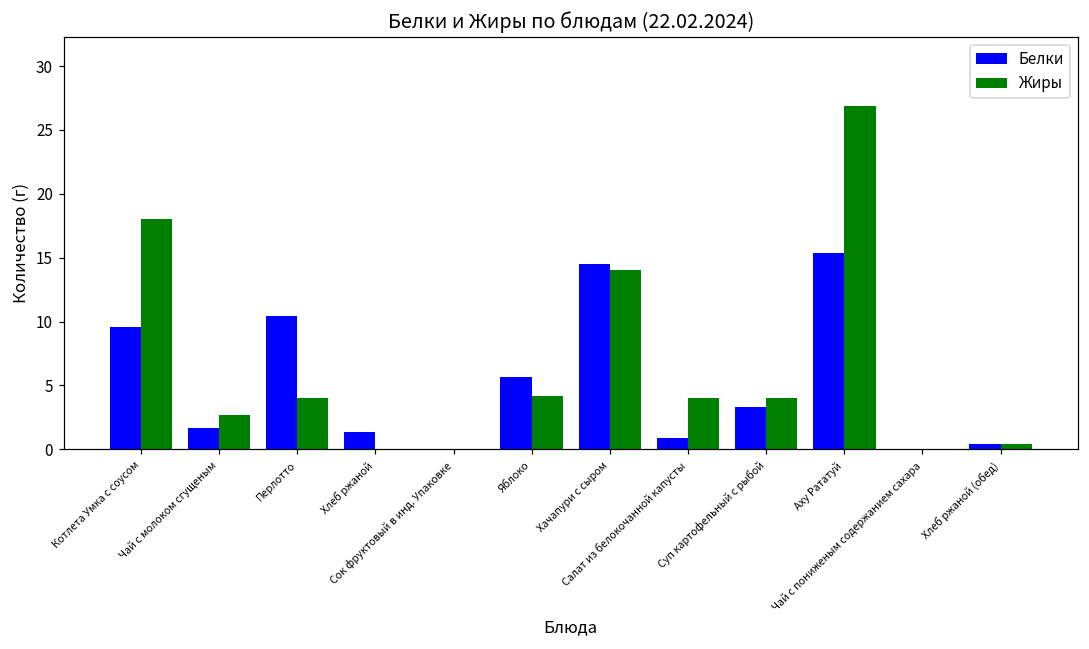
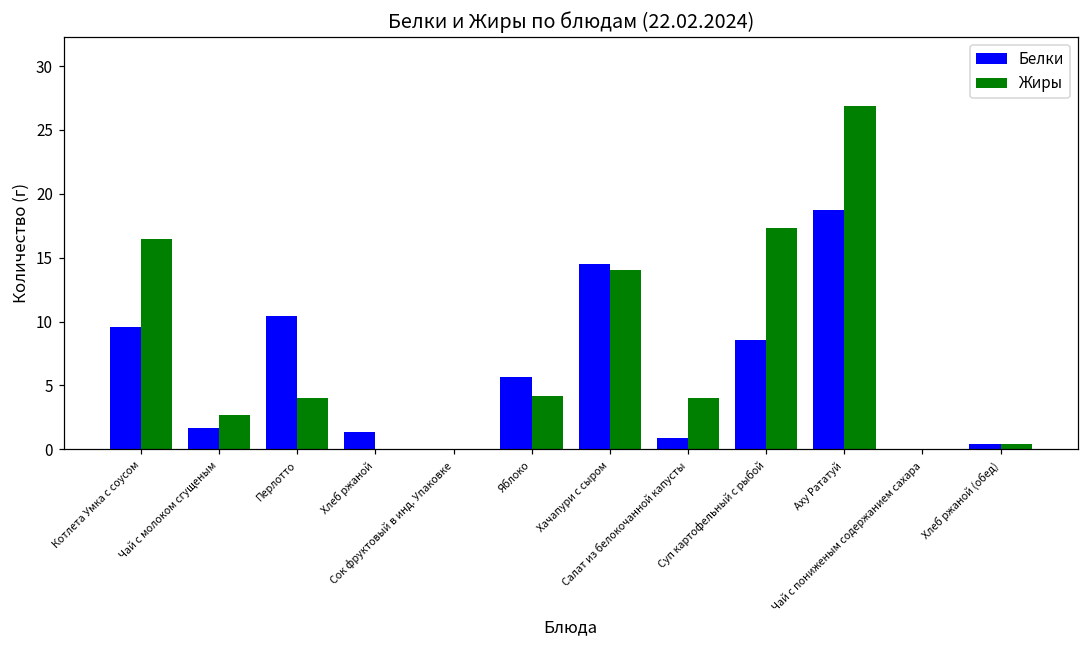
  {
    "Белки": {
      "Котлета Умка с соусом": 9.6,
      "Чай с молоком сгущеным": 1.6,
      "Перлотто": 10.4,
      "Хлеб ржаной": 1.3,
      "Сок фруктовый в инд. Упаковке": 0.0,
      "Яблоко": 5.7,
      "Хачапури с сыром": 14.5,
      "Салат из белокочанной капусты": 0.9,
-     "Суп картофельный с рыбой": 3.4,
-     "Аху Рататуй": 15.4,
+     "Суп картофельный с рыбой": 8.5,
+     "Аху Рататуй": 18.7,
      "Чай с пониженым содержанием сахара": 0.0,
      "Хлеб ржаной (обед)": 0.4
    },
    "Жиры": {
-     "Котлета Умка с соусом": 18.0,
+     "Котлета Умка с соусом": 16.5,
      "Чай с молоком сгущеным": 2.7,
      "Перлотто": 4.0,
      "Хлеб ржаной": 0.0,
      "Сок фруктовый в инд. Упаковке": 0.0,
      "Яблоко": 4.2,
      "Хачапури с сыром": 14.0,
      "Салат из белокочанной капусты": 4.0,
-     "Суп картофельный с рыбой": 4.0,
+     "Суп картофельный с рыбой": 17.3,
      "Аху Рататуй": 26.9,
      "Чай с пониженым содержанием сахара": 0.0,
      "Хлеб ржаной (обед)": 0.4
    }
  }
